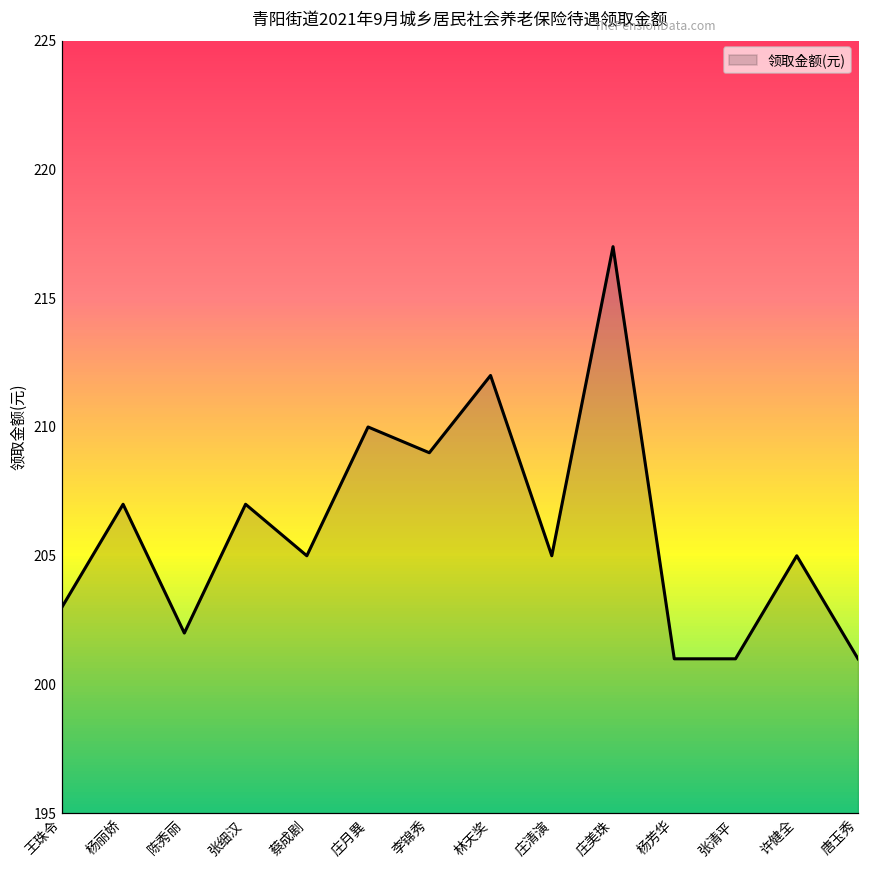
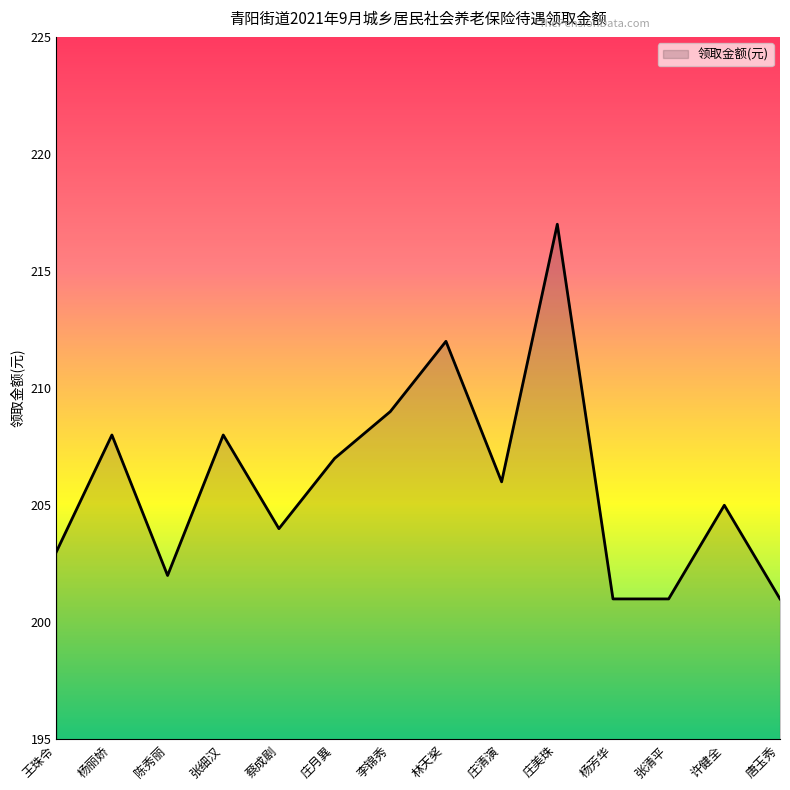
  {
    "王珠令": 203,
-   "杨丽娇": 207,
+   "杨丽娇": 208,
    "陈秀丽": 202,
-   "张细汉": 207,
-   "蔡成剧": 205,
-   "庄月異": 210,
+   "张细汉": 208,
+   "蔡成剧": 204,
+   "庄月異": 207,
    "李锦秀": 209,
    "林天奖": 212,
-   "庄清演": 205,
+   "庄清演": 206,
    "庄美珠": 217,
    "杨芳华": 201,
    "张清平": 201,
    "许健全": 205,
    "唐玉秀": 201
  }
